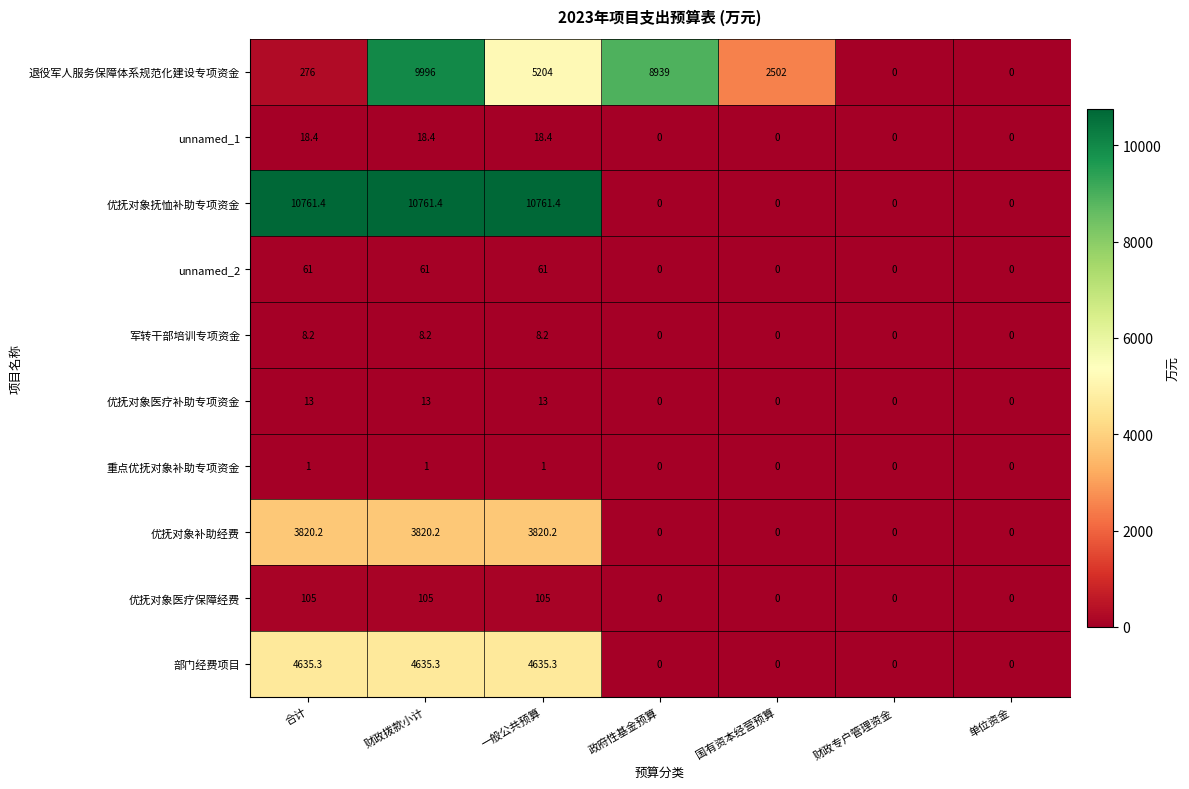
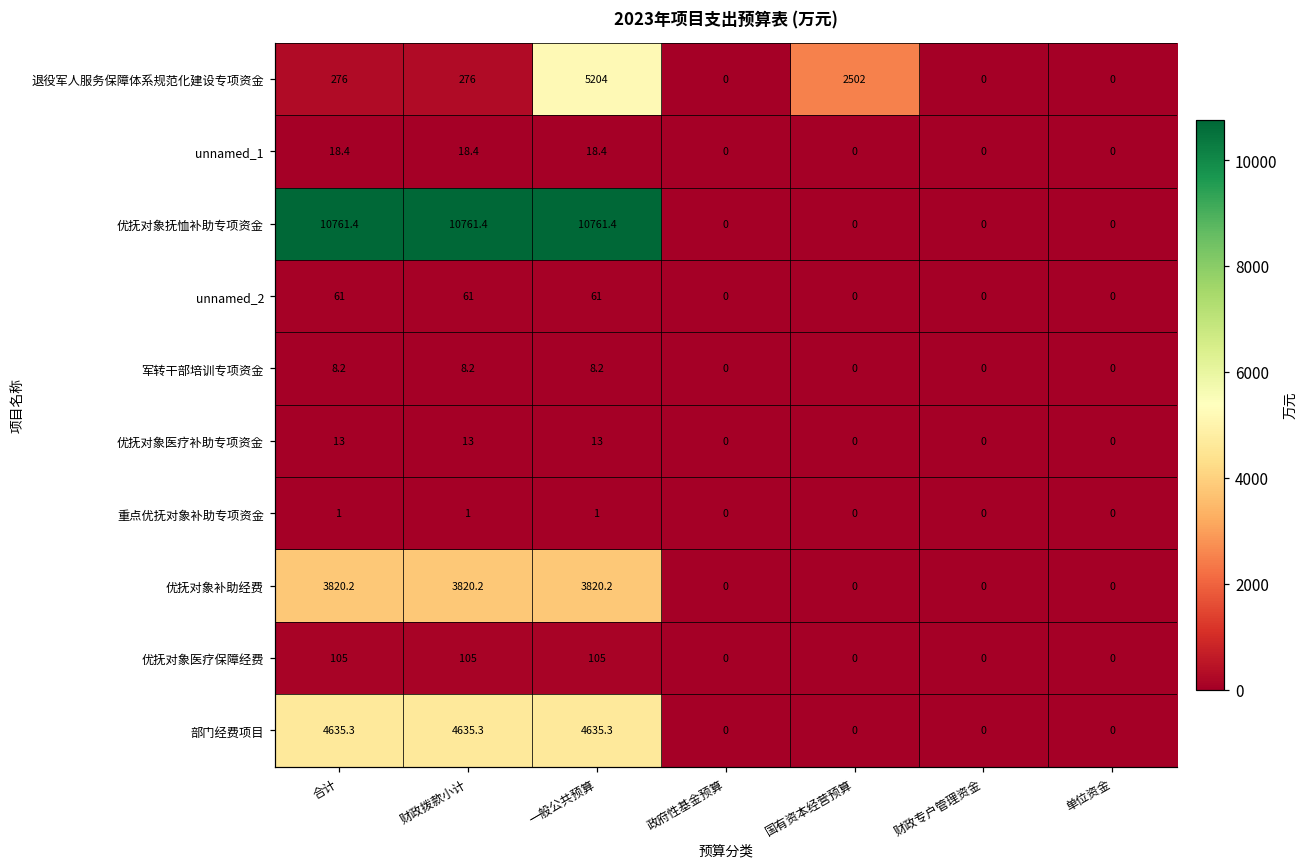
  {
    "退役军人服务保障体系规范化建设专项资金": {
      "合计": 276,
-     "财政拨款小计": 9996,
+     "财政拨款小计": 276,
      "一般公共预算": 5204,
-     "政府性基金预算": 8939,
+     "政府性基金预算": 0,
      "国有资本经营预算": 2502,
      "财政专户管理资金": 0,
      "单位资金": 0
    },
    "unnamed_1": {
      "合计": 18.4,
      "财政拨款小计": 18.4,
      "一般公共预算": 18.4,
      "政府性基金预算": 0,
      "国有资本经营预算": 0,
      "财政专户管理资金": 0,
      "单位资金": 0
    },
    "优抚对象抚恤补助专项资金": {
      "合计": 10761.4,
      "财政拨款小计": 10761.4,
      "一般公共预算": 10761.4,
      "政府性基金预算": 0,
      "国有资本经营预算": 0,
      "财政专户管理资金": 0,
      "单位资金": 0
    },
    "unnamed_2": {
      "合计": 61,
      "财政拨款小计": 61,
      "一般公共预算": 61,
      "政府性基金预算": 0,
      "国有资本经营预算": 0,
      "财政专户管理资金": 0,
      "单位资金": 0
    },
    "军转干部培训专项资金": {
      "合计": 8.2,
      "财政拨款小计": 8.2,
      "一般公共预算": 8.2,
      "政府性基金预算": 0,
      "国有资本经营预算": 0,
      "财政专户管理资金": 0,
      "单位资金": 0
    },
    "优抚对象医疗补助专项资金": {
      "合计": 13,
      "财政拨款小计": 13,
      "一般公共预算": 13,
      "政府性基金预算": 0,
      "国有资本经营预算": 0,
      "财政专户管理资金": 0,
      "单位资金": 0
    },
    "重点优抚对象补助专项资金": {
      "合计": 1,
      "财政拨款小计": 1,
      "一般公共预算": 1,
      "政府性基金预算": 0,
      "国有资本经营预算": 0,
      "财政专户管理资金": 0,
      "单位资金": 0
    },
    "优抚对象补助经费": {
      "合计": 3820.2,
      "财政拨款小计": 3820.2,
      "一般公共预算": 3820.2,
      "政府性基金预算": 0,
      "国有资本经营预算": 0,
      "财政专户管理资金": 0,
      "单位资金": 0
    },
    "优抚对象医疗保障经费": {
      "合计": 105,
      "财政拨款小计": 105,
      "一般公共预算": 105,
      "政府性基金预算": 0,
      "国有资本经营预算": 0,
      "财政专户管理资金": 0,
      "单位资金": 0
    },
    "部门经费项目": {
      "合计": 4635.3,
      "财政拨款小计": 4635.3,
      "一般公共预算": 4635.3,
      "政府性基金预算": 0,
      "国有资本经营预算": 0,
      "财政专户管理资金": 0,
      "单位资金": 0
    }
  }
